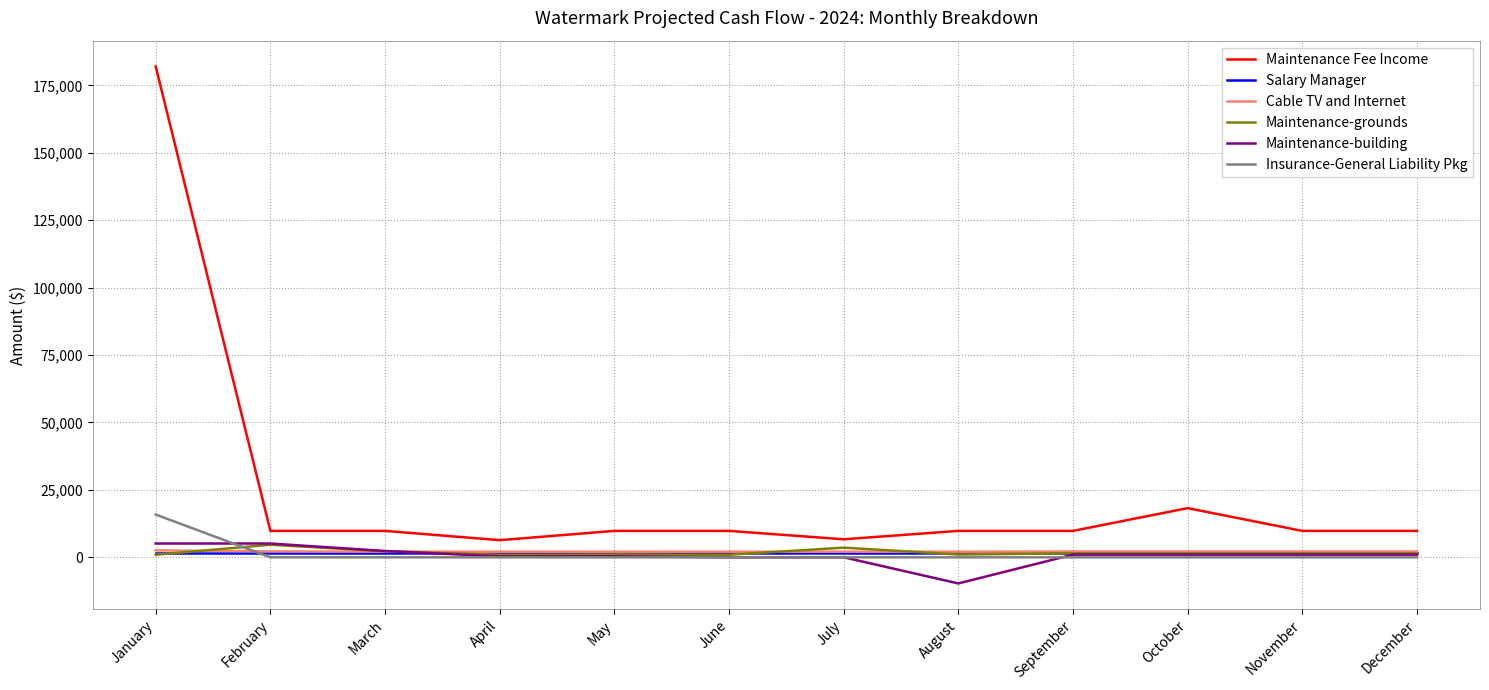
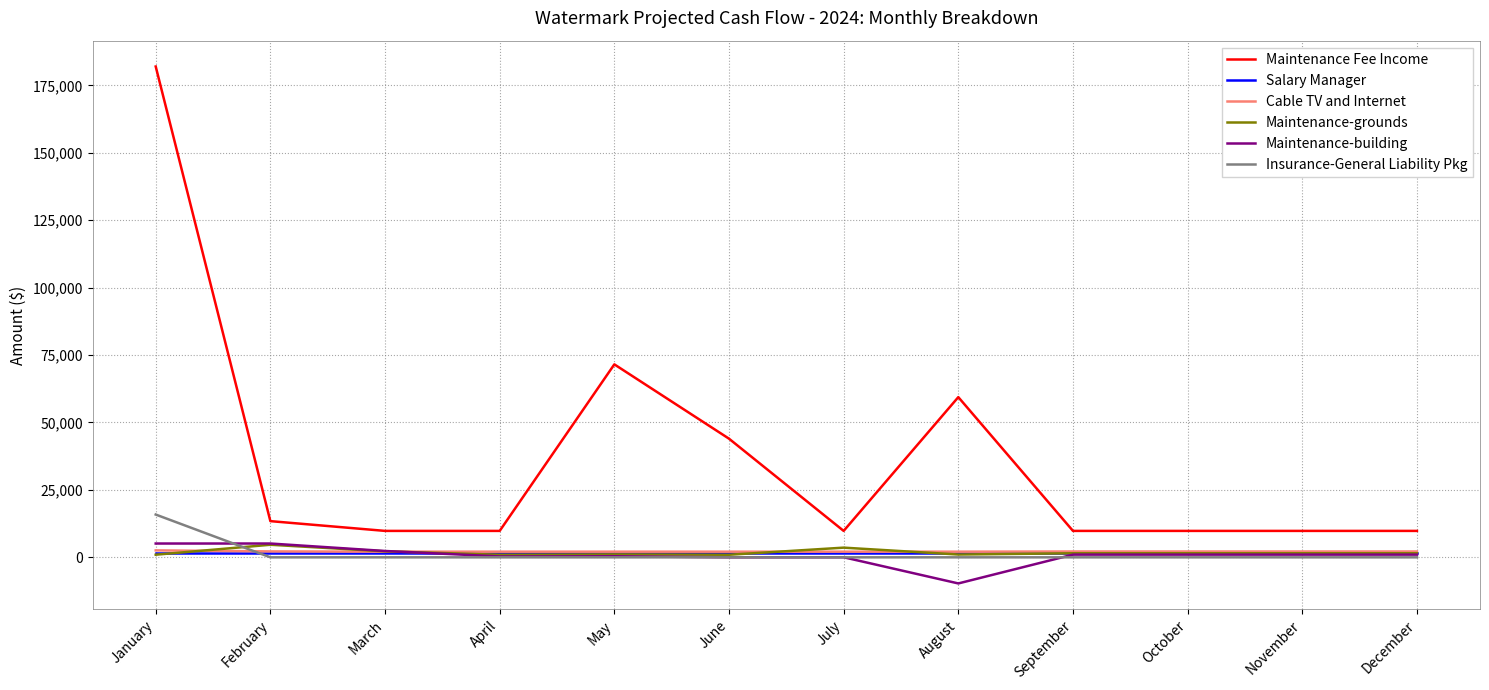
  {
    "Maintenance Fee Income": {
      "January": "182,000",
-     "February": "10,000",
+     "February": "13,000",
      "March": "10,000",
-     "April": "6,000",
-     "May": "10,000",
-     "June": "10,000",
-     "July": "7,000",
-     "August": "10,000",
+     "April": "10,000",
+     "May": "72,000",
+     "June": "44,000",
+     "July": "10,000",
+     "August": "59,000",
      "September": "10,000",
-     "October": "18,000",
+     "October": "10,000",
      "November": "10,000",
      "December": "10,000"
    },
    "Cable TV and Internet": {
      "January": "3,000"
    },
    "Maintenance-grounds": {
      "July": "4,000"
    },
    "Maintenance-building": {
      "January": "5,000",
      "August": "-10,000"
    },
    "Insurance-General Liability Pkg": {
      "January": "16,000",
      "February": "0",
      "March": "0",
      "August": "0",
      "September": "0",
      "October": "0",
      "November": "0",
      "December": "0"
    }
  }
